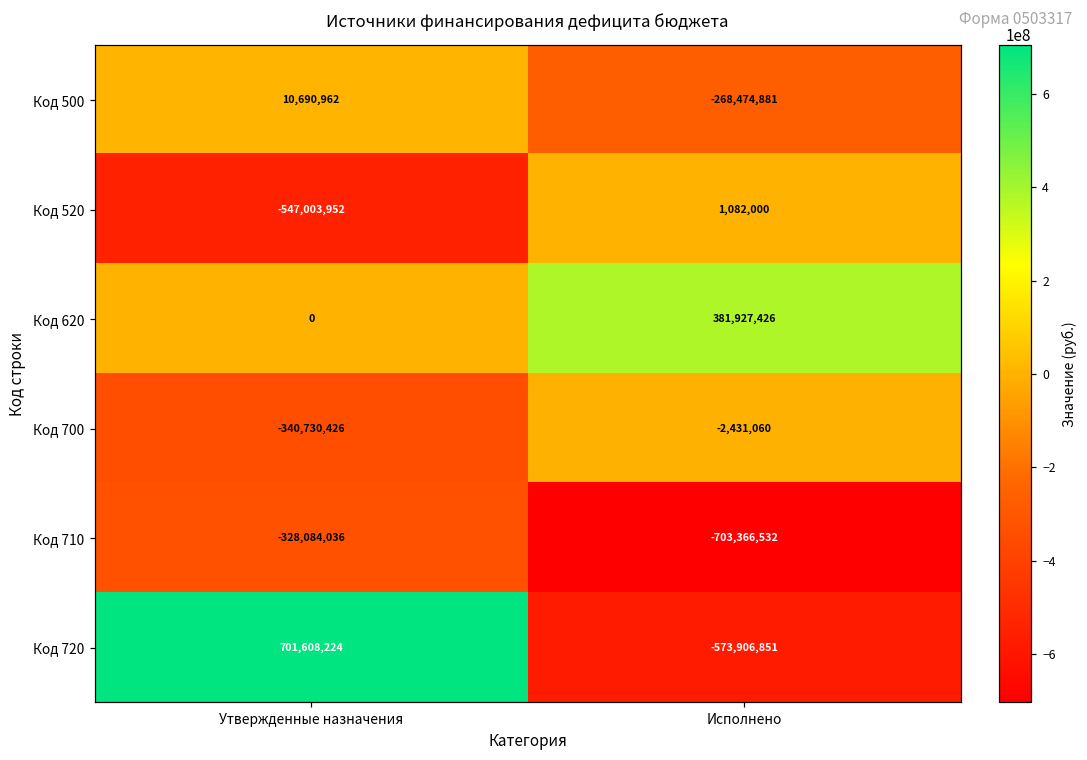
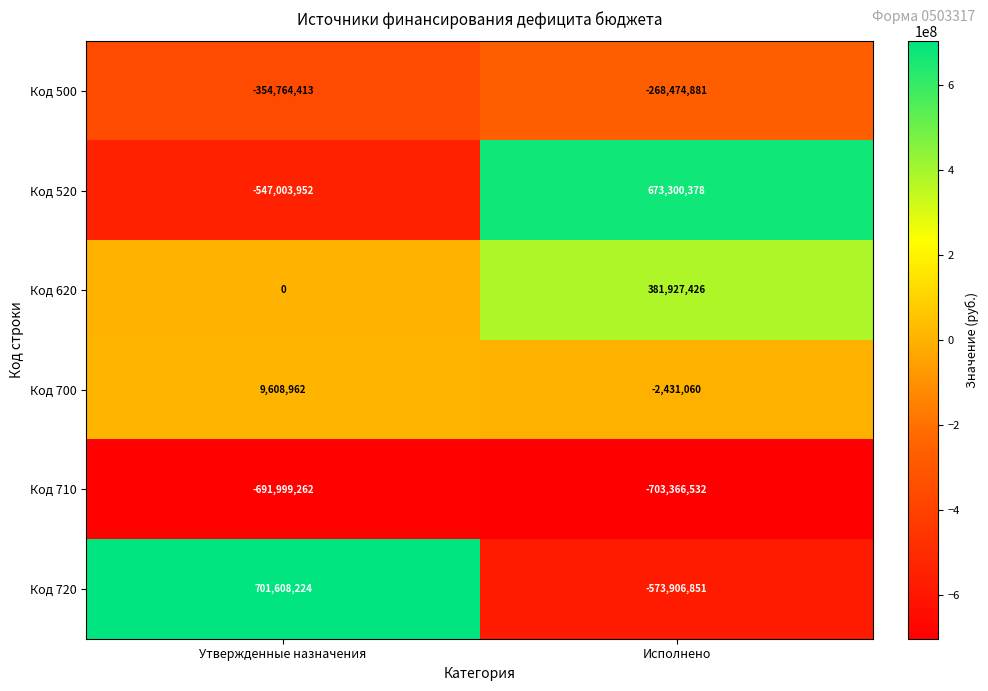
  {
    "Код 500": {
-     "Утвержденные назначения": "10,690,962",
+     "Утвержденные назначения": "-354,764,413",
      "Исполнено": "-268,474,881"
    },
    "Код 520": {
      "Утвержденные назначения": "-547,003,952",
-     "Исполнено": "1,082,000"
+     "Исполнено": "673,300,378"
    },
    "Код 620": {
      "Утвержденные назначения": "0",
      "Исполнено": "381,927,426"
    },
    "Код 700": {
-     "Утвержденные назначения": "-340,730,426",
+     "Утвержденные назначения": "9,608,962",
      "Исполнено": "-2,431,060"
    },
    "Код 710": {
-     "Утвержденные назначения": "-328,084,036",
+     "Утвержденные назначения": "-691,999,262",
      "Исполнено": "-703,366,532"
    },
    "Код 720": {
      "Утвержденные назначения": "701,608,224",
      "Исполнено": "-573,906,851"
    }
  }
